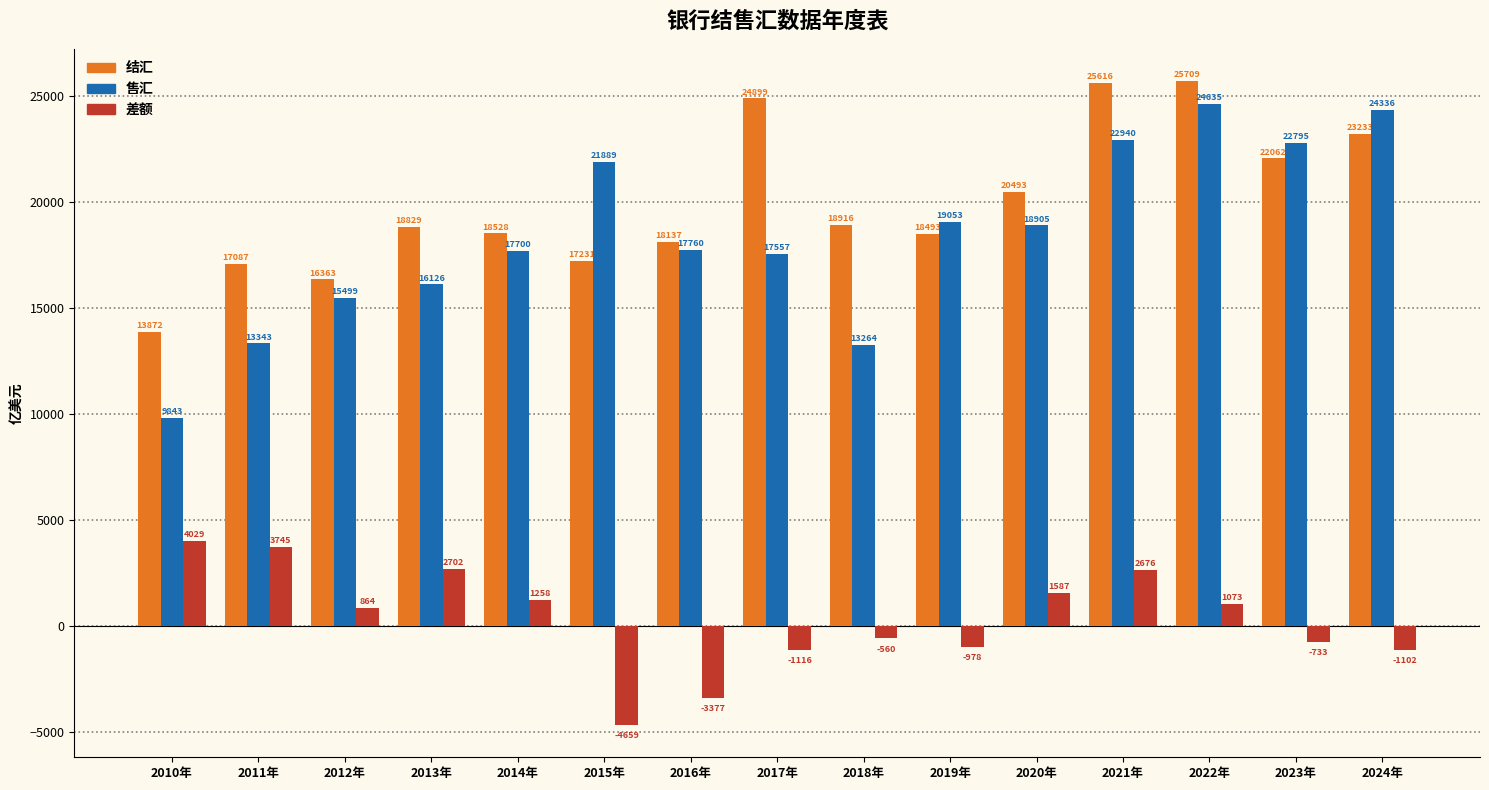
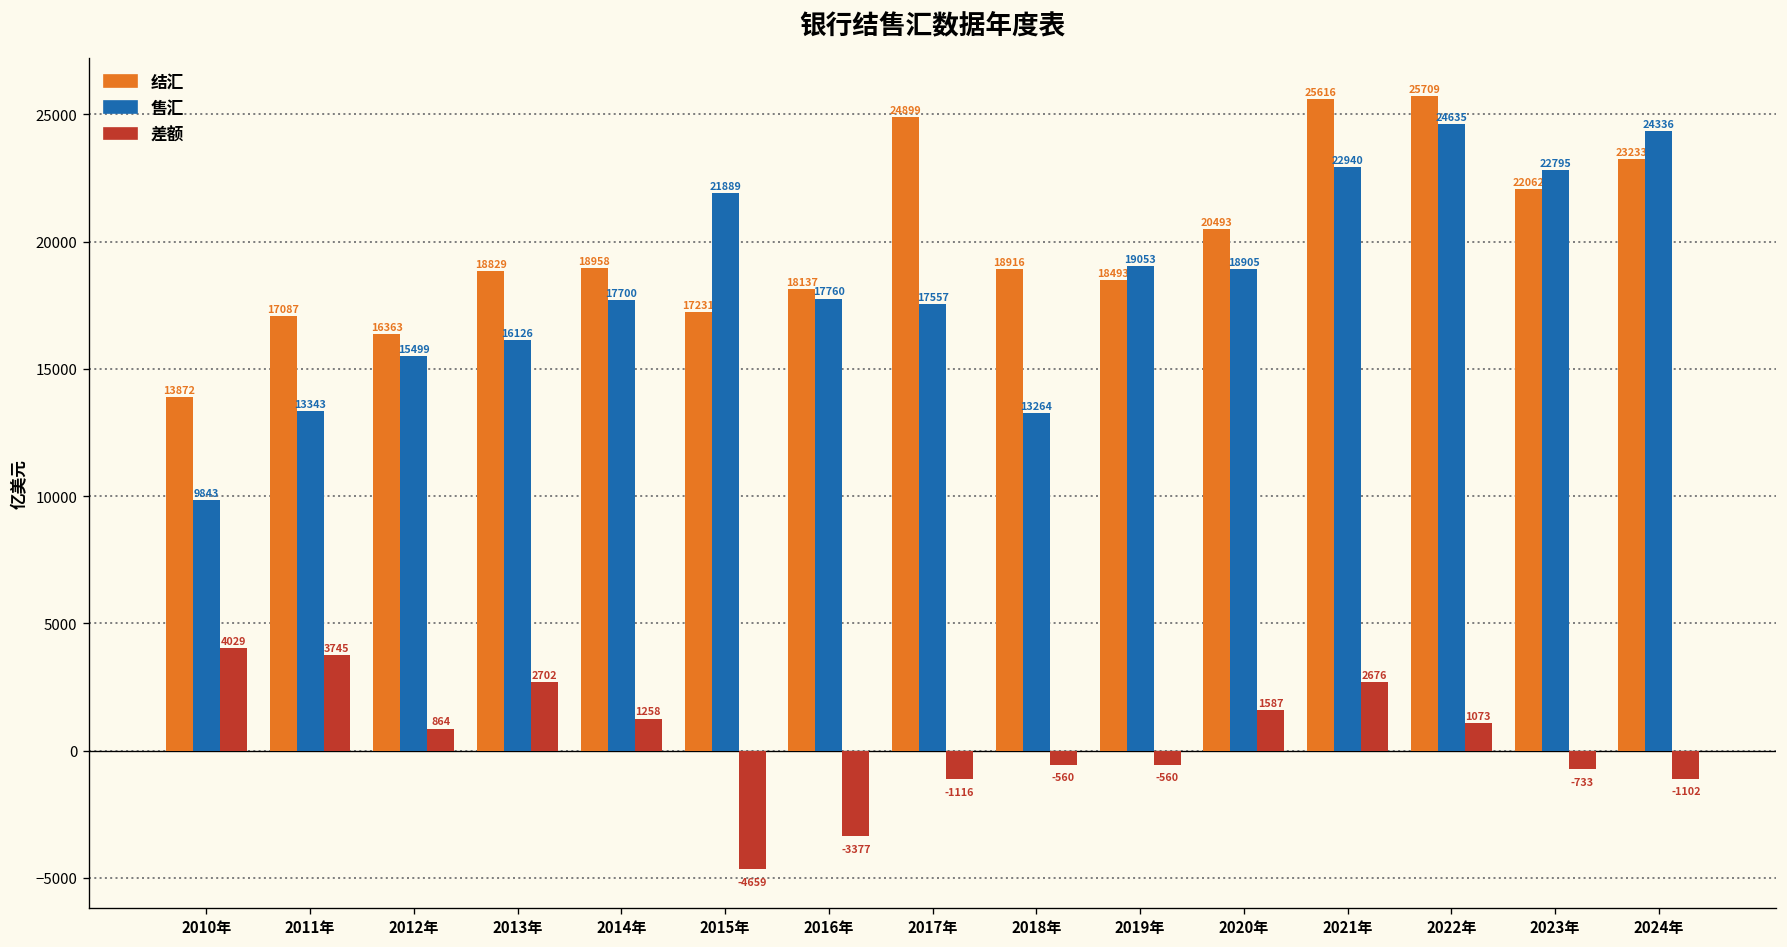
  {
    "结汇": {
      "2010年": 13872,
      "2011年": 17087,
      "2012年": 16363,
      "2013年": 18829,
-     "2014年": 18528,
+     "2014年": 18958,
      "2015年": 17231,
      "2016年": 18137,
      "2017年": 24899,
      "2018年": 18916,
      "2019年": 18493,
      "2020年": 20493,
      "2021年": 25616,
      "2022年": 25709,
      "2023年": 22062,
      "2024年": 23233
    },
    "售汇": {
      "2010年": 9843,
      "2011年": 13343,
      "2012年": 15499,
      "2013年": 16126,
      "2014年": 17700,
      "2015年": 21889,
      "2016年": 17760,
      "2017年": 17557,
      "2018年": 13264,
      "2019年": 19053,
      "2020年": 18905,
      "2021年": 22940,
      "2022年": 24635,
      "2023年": 22795,
      "2024年": 24336
    },
    "差额": {
      "2010年": 4029,
      "2011年": 3745,
      "2012年": 864,
      "2013年": 2702,
      "2014年": 1258,
      "2015年": -4659,
      "2016年": -3377,
      "2017年": -1116,
      "2018年": -560,
-     "2019年": -978,
+     "2019年": -560,
      "2020年": 1587,
      "2021年": 2676,
      "2022年": 1073,
      "2023年": -733,
      "2024年": -1102
    }
  }
